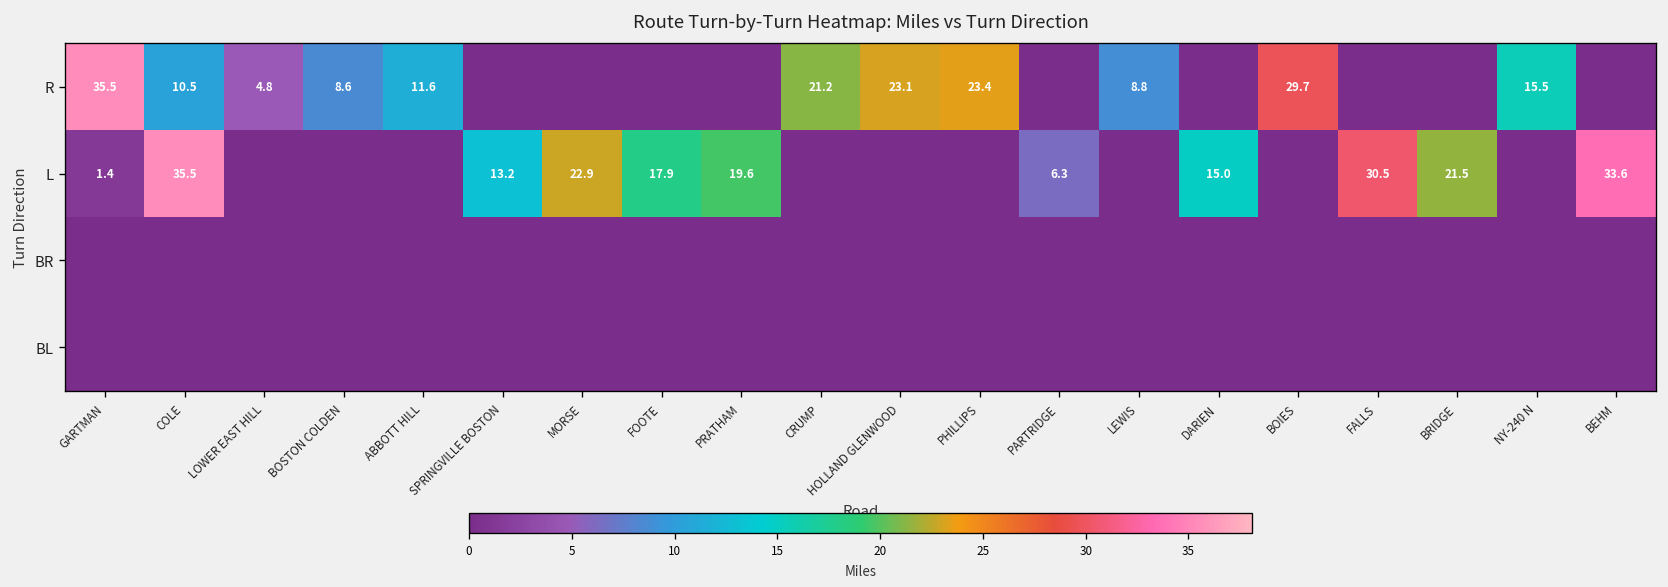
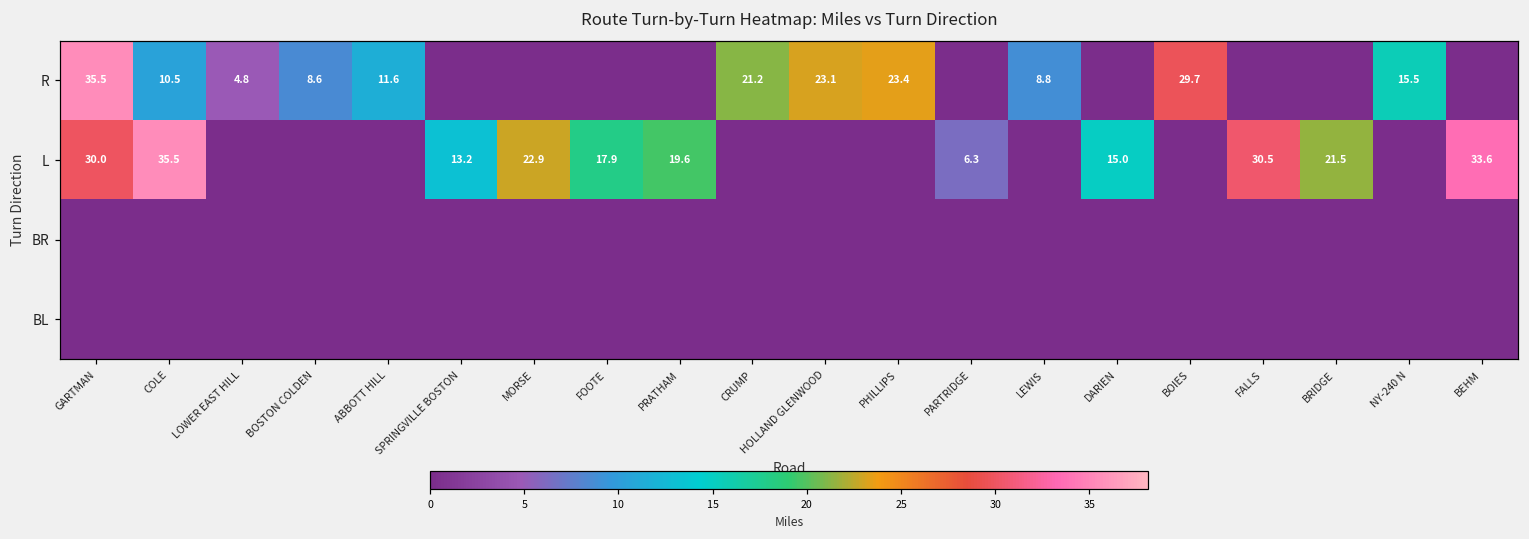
  {
    "R": {
      "GARTMAN": 35.5,
      "COLE": 10.5,
      "LOWER EAST HILL": 4.8,
      "BOSTON COLDEN": 8.6,
      "ABBOTT HILL": 11.6,
      "CRUMP": 21.2,
      "HOLLAND GLENWOOD": 23.1,
      "PHILLIPS": 23.4,
      "LEWIS": 8.8,
      "BOIES": 29.7,
      "NY-240 N": 15.5
    },
    "L": {
-     "GARTMAN": 1.4,
+     "GARTMAN": 30.0,
      "COLE": 35.5,
      "SPRINGVILLE BOSTON": 13.2,
      "MORSE": 22.9,
      "FOOTE": 17.9,
      "PRATHAM": 19.6,
      "PARTRIDGE": 6.3,
      "DARIEN": 15.0,
      "FALLS": 30.5,
      "BRIDGE": 21.5,
      "BEHM": 33.6
    }
  }
